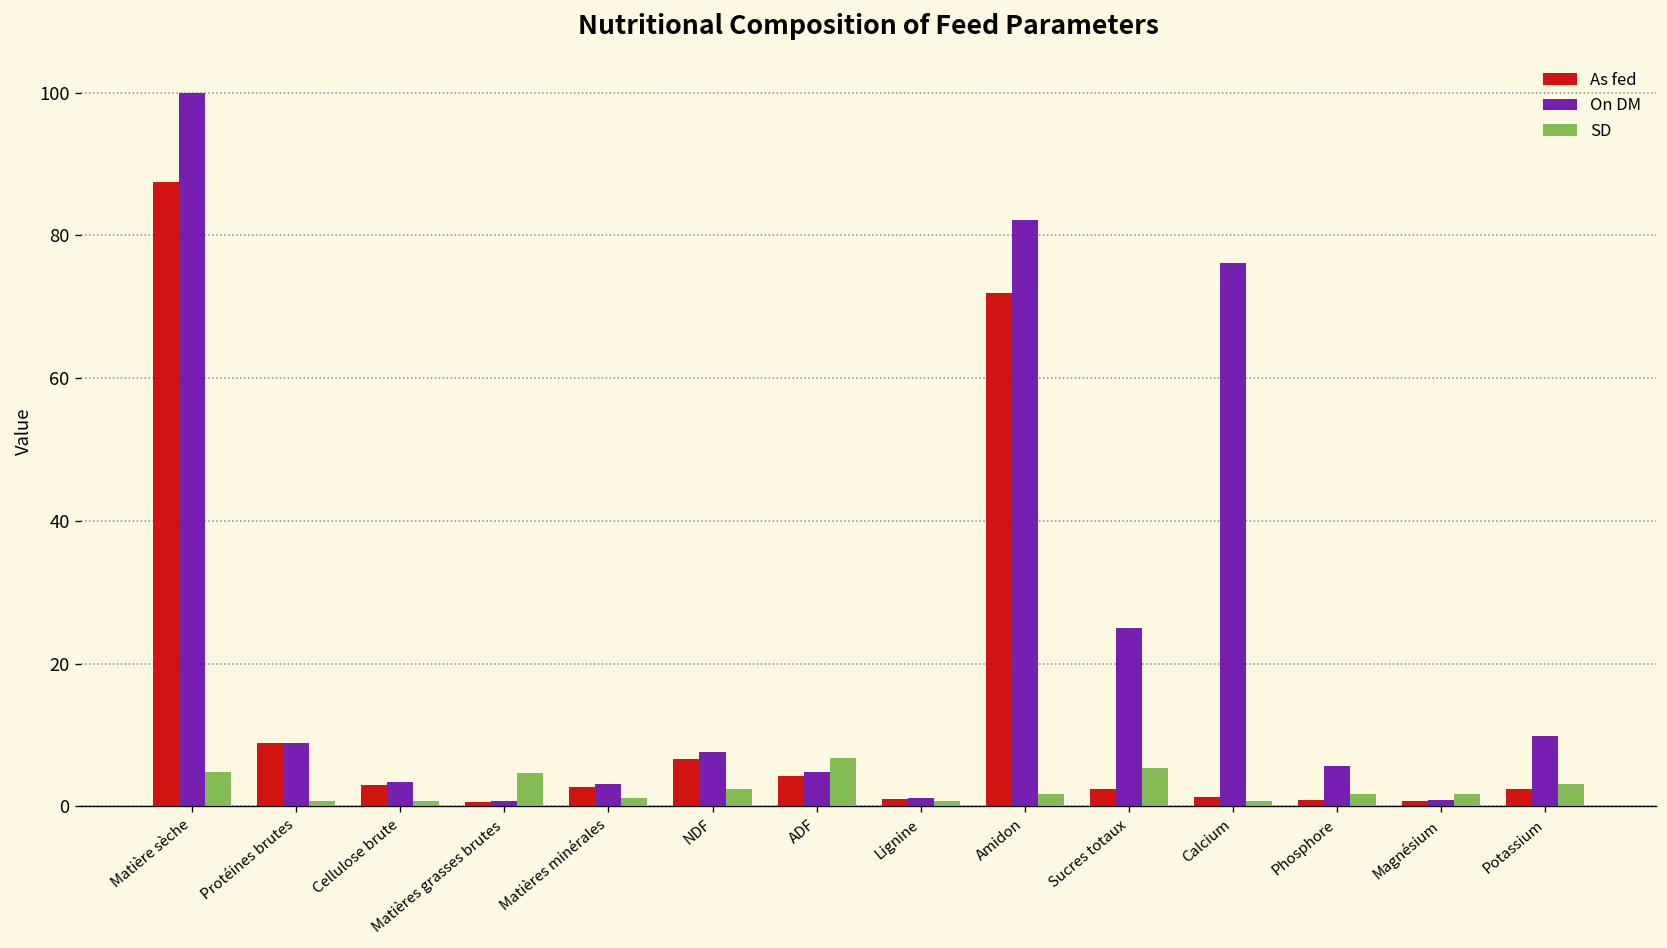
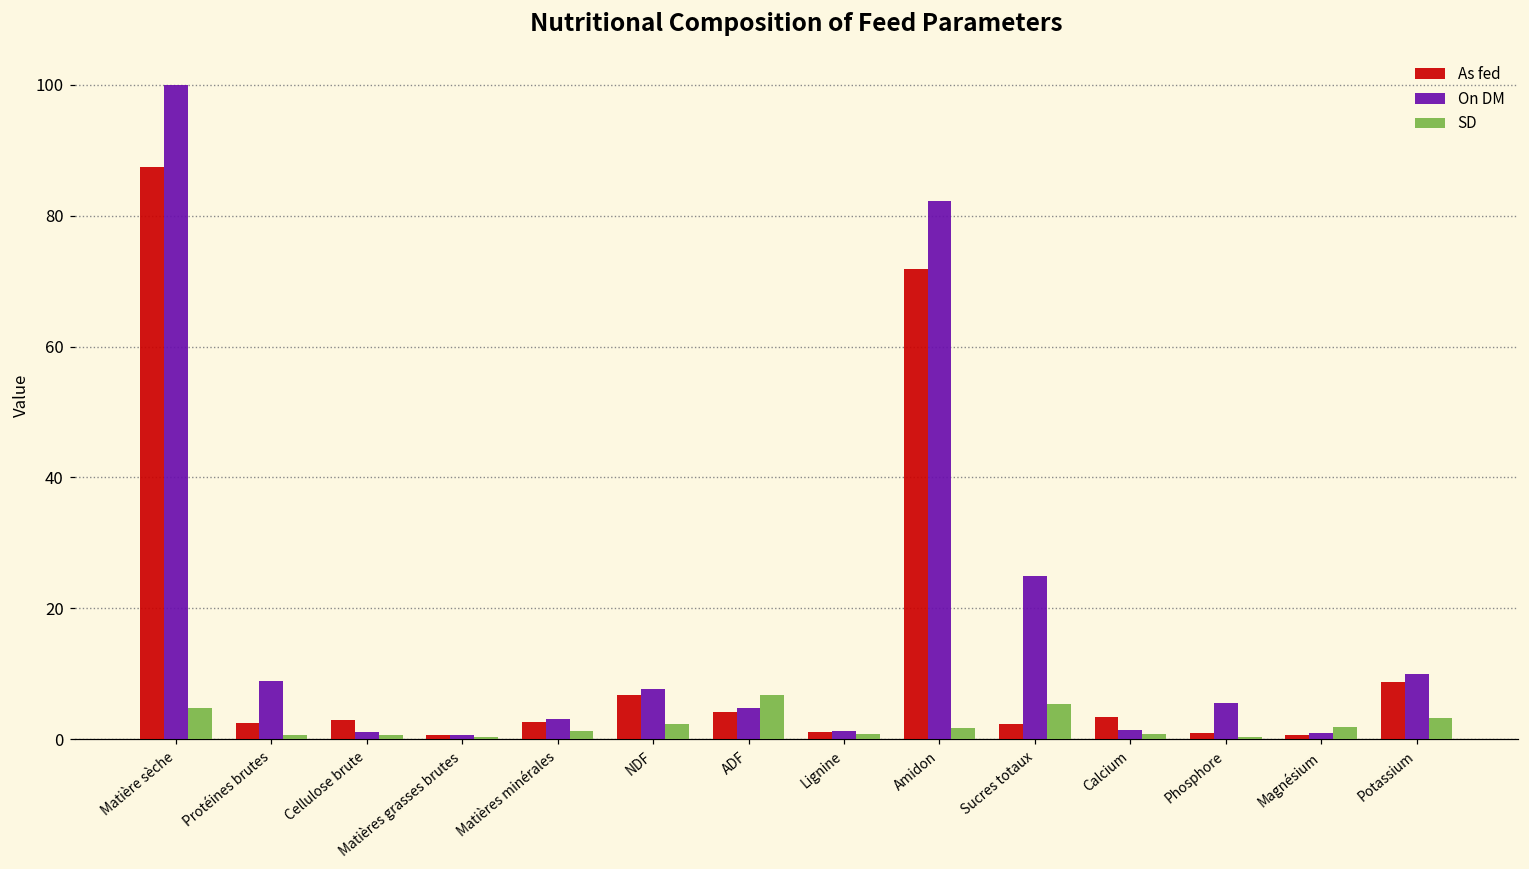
  {
    "As fed": {
      "Matière sèche": 88,
-     "Protéines brutes": 9,
+     "Protéines brutes": 3,
      "Cellulose brute": 3,
      "Matières grasses brutes": 1,
      "Matières minérales": 3,
      "NDF": 7,
      "ADF": 4,
      "Lignine": 1,
      "Amidon": 72,
      "Sucres totaux": 2,
-     "Calcium": 1,
+     "Calcium": 3,
      "Phosphore": 1,
      "Magnésium": 1,
-     "Potassium": 2
+     "Potassium": 9
    },
    "On DM": {
      "Matière sèche": 100,
      "Protéines brutes": 9,
-     "Cellulose brute": 3,
+     "Cellulose brute": 1,
      "Matières grasses brutes": 1,
      "Matières minérales": 3,
      "NDF": 8,
      "ADF": 5,
      "Lignine": 1,
      "Amidon": 82,
      "Sucres totaux": 25,
-     "Calcium": 76,
+     "Calcium": 1,
      "Phosphore": 6,
      "Magnésium": 1,
      "Potassium": 10
    },
    "SD": {
      "Matière sèche": 5,
      "Protéines brutes": 1,
      "Cellulose brute": 1,
-     "Matières grasses brutes": 5,
+     "Matières grasses brutes": 0,
      "Matières minérales": 1,
      "NDF": 2,
      "ADF": 7,
      "Lignine": 1,
      "Amidon": 2,
      "Sucres totaux": 5,
      "Calcium": 1,
-     "Phosphore": 2,
+     "Phosphore": 0,
      "Magnésium": 2,
      "Potassium": 3
    }
  }
